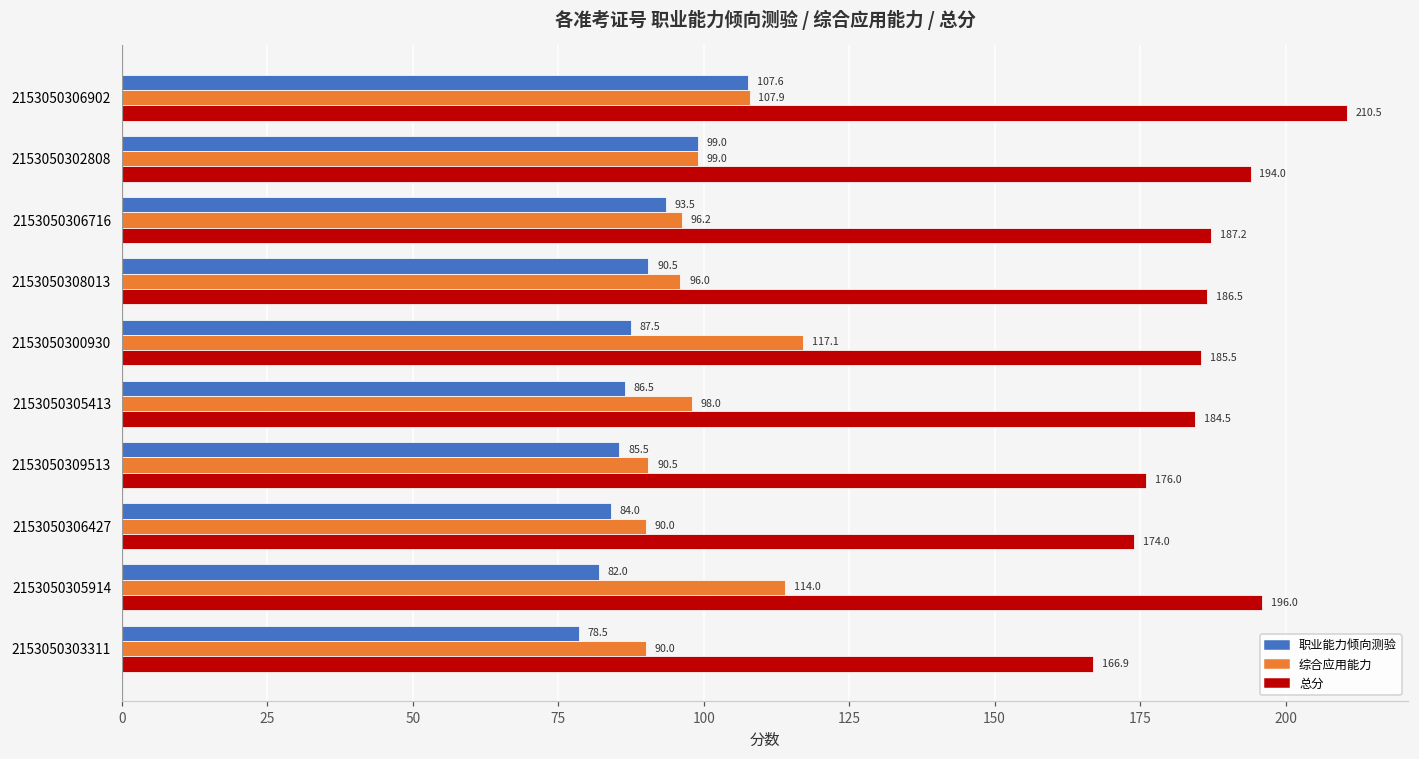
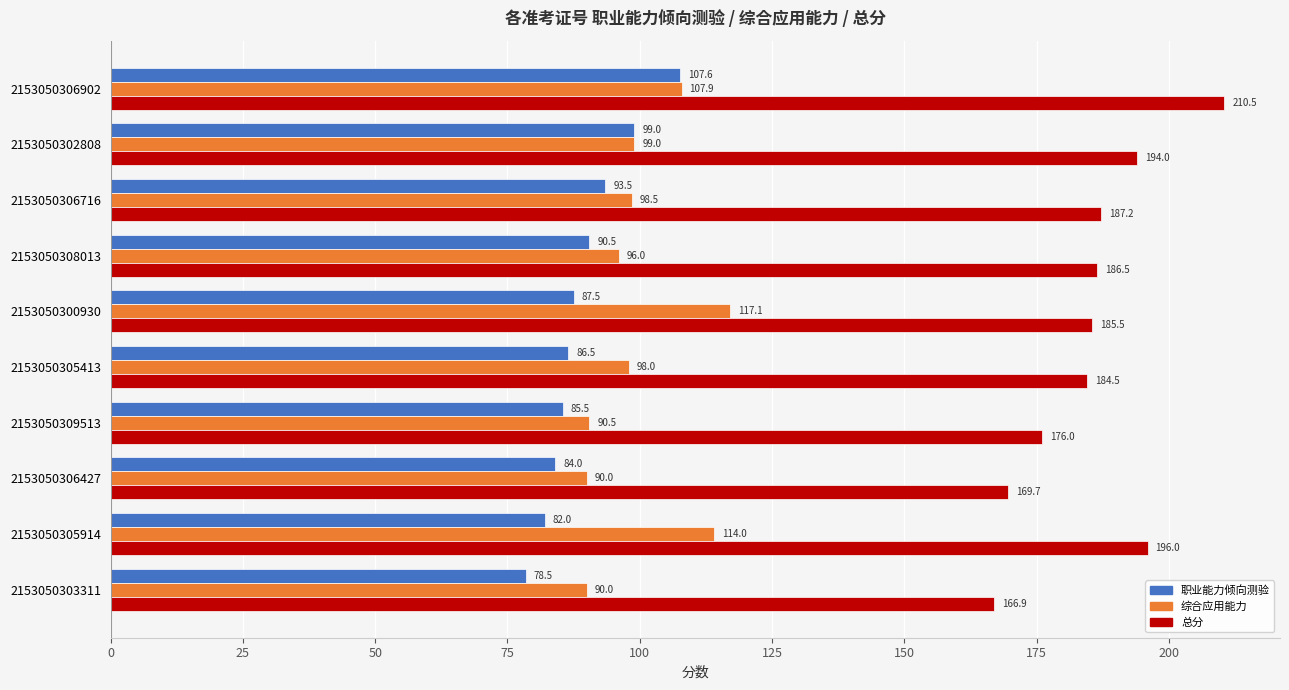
  {
    "职业能力倾向测验": {
      "2153050306902": 107.6,
      "2153050302808": 99.0,
      "2153050306716": 93.5,
      "2153050308013": 90.5,
      "2153050300930": 87.5,
      "2153050305413": 86.5,
      "2153050309513": 85.5,
      "2153050306427": 84.0,
      "2153050305914": 82.0,
      "2153050303311": 78.5
    },
    "综合应用能力": {
      "2153050306902": 107.9,
      "2153050302808": 99.0,
-     "2153050306716": 96.2,
+     "2153050306716": 98.5,
      "2153050308013": 96.0,
      "2153050300930": 117.1,
      "2153050305413": 98.0,
      "2153050309513": 90.5,
      "2153050306427": 90.0,
      "2153050305914": 114.0,
      "2153050303311": 90.0
    },
    "总分": {
      "2153050306902": 210.5,
      "2153050302808": 194.0,
      "2153050306716": 187.2,
      "2153050308013": 186.5,
      "2153050300930": 185.5,
      "2153050305413": 184.5,
      "2153050309513": 176.0,
-     "2153050306427": 174.0,
+     "2153050306427": 169.7,
      "2153050305914": 196.0,
      "2153050303311": 166.9
    }
  }
